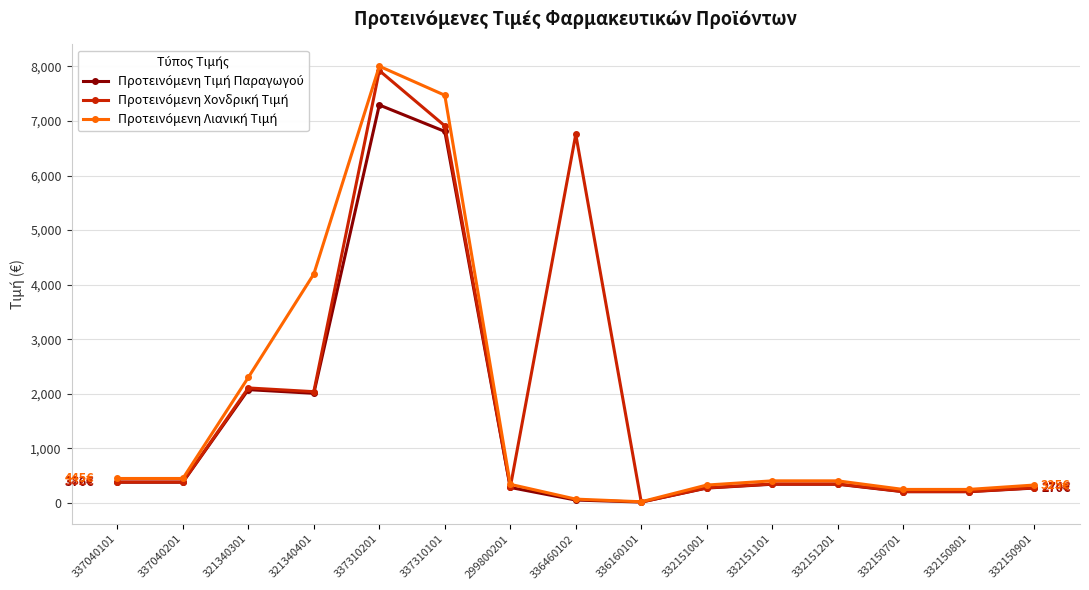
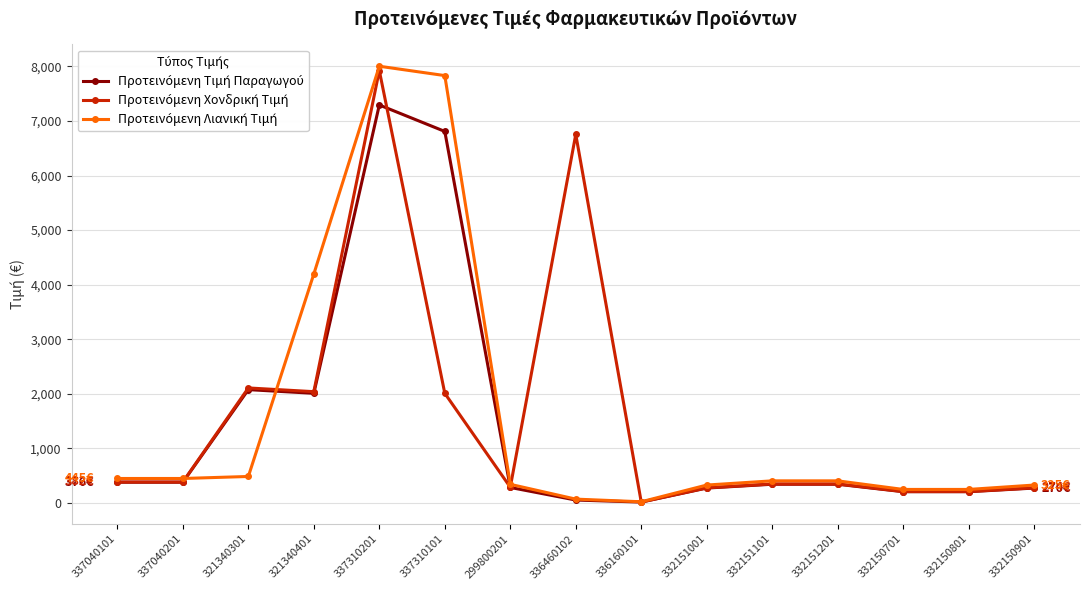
  {
    "Προτεινόμενη Τιμή Παραγωγού": {
      "337310201": "7,300",
      "337310101": "6,800"
    },
    "Προτεινόμενη Χονδρική Τιμή": {
      "337310201": "7,900",
-     "337310101": "6,900",
+     "337310101": "2,000",
      "336460102": "6,800"
    },
    "Προτεινόμενη Λιανική Τιμή": {
      "337040201": "400",
-     "321340301": "2,300",
+     "321340301": "500",
      "321340401": "4,200",
      "337310201": "8,000",
-     "337310101": "7,500",
+     "337310101": "7,800",
      "299800201": "300",
      "332151001": "300",
      "332151101": "400",
      "332151201": "400"
    }
  }
